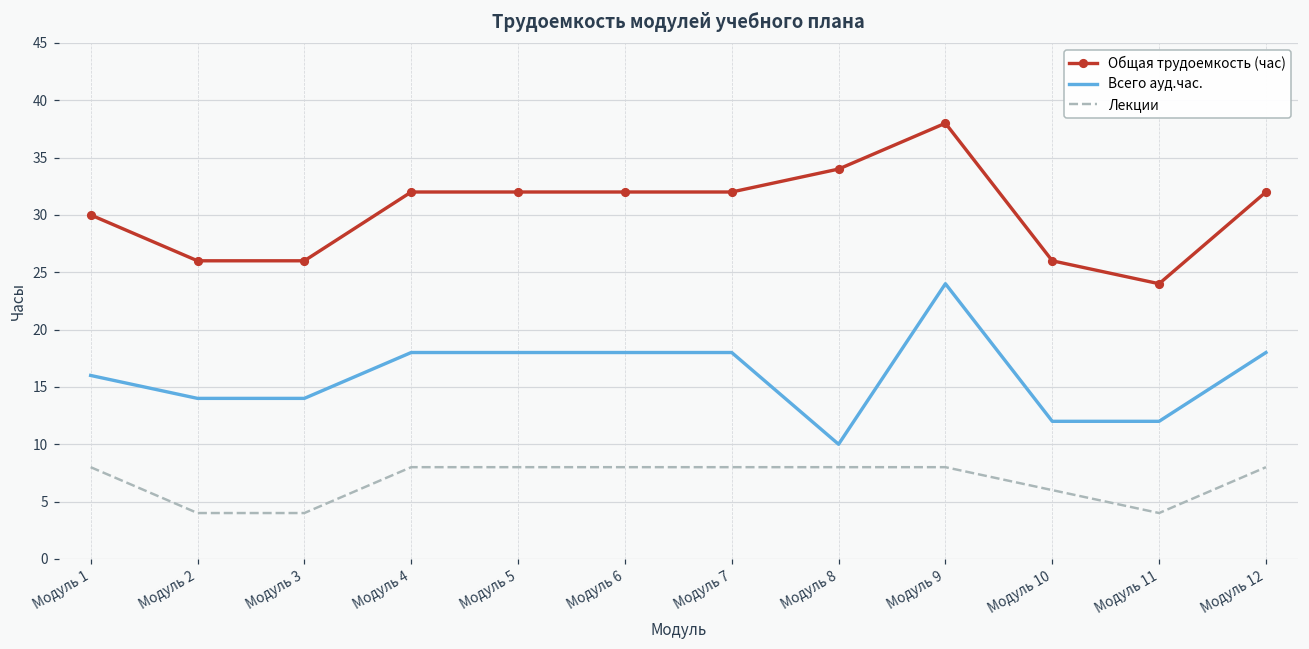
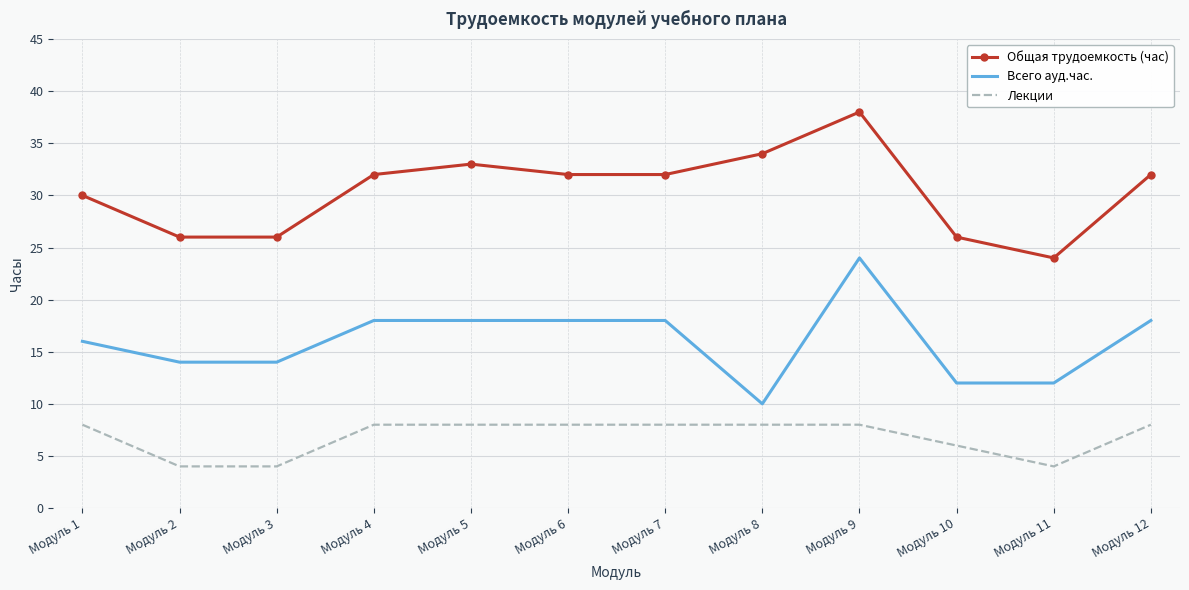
  {
    "Общая трудоемкость (час)": {
      "Модуль 1": 30,
      "Модуль 2": 26,
      "Модуль 3": 26,
      "Модуль 4": 32,
-     "Модуль 5": 32,
+     "Модуль 5": 33,
      "Модуль 6": 32,
      "Модуль 7": 32,
      "Модуль 8": 34,
      "Модуль 9": 38,
      "Модуль 10": 26,
      "Модуль 11": 24,
      "Модуль 12": 32
    },
    "Всего ауд.час.": {
      "Модуль 1": 16,
      "Модуль 2": 14,
      "Модуль 3": 14,
      "Модуль 4": 18,
      "Модуль 5": 18,
      "Модуль 6": 18,
      "Модуль 7": 18,
      "Модуль 8": 10,
      "Модуль 9": 24,
      "Модуль 10": 12,
      "Модуль 11": 12,
      "Модуль 12": 18
    },
    "Лекции": {
      "Модуль 1": 8,
      "Модуль 2": 4,
      "Модуль 3": 4,
      "Модуль 4": 8,
      "Модуль 5": 8,
      "Модуль 6": 8,
      "Модуль 7": 8,
      "Модуль 8": 8,
      "Модуль 9": 8,
      "Модуль 10": 6,
      "Модуль 11": 4,
      "Модуль 12": 8
    }
  }
